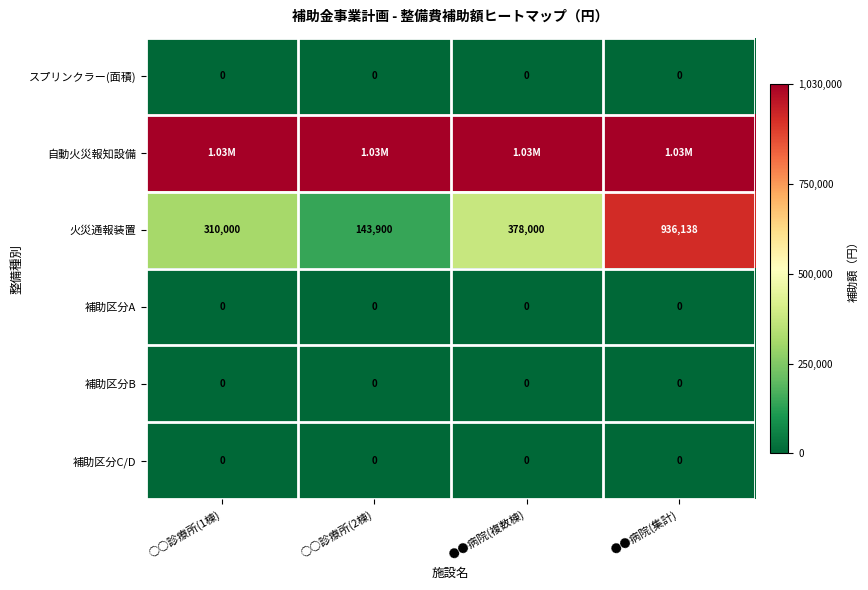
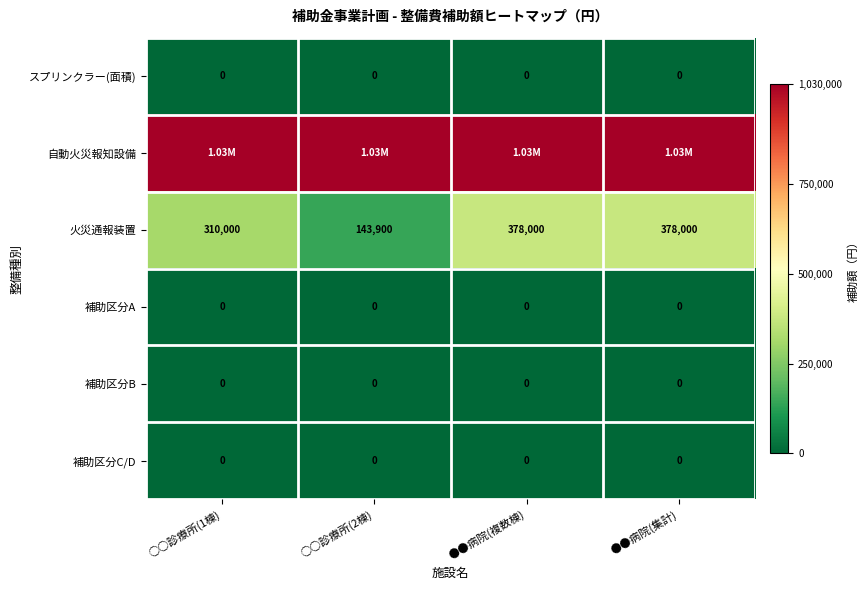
  {
    "スプリンクラー(面積)": {
      "○○診療所(1棟)": "0",
      "○○診療所(2棟)": "0",
      "●●病院(複数棟)": "0",
      "●●病院(集計)": "0"
    },
    "自動火災報知設備": {
      "○○診療所(1棟)": "1.03M",
      "○○診療所(2棟)": "1.03M",
      "●●病院(複数棟)": "1.03M",
      "●●病院(集計)": "1.03M"
    },
    "火災通報装置": {
      "○○診療所(1棟)": "310,000",
      "○○診療所(2棟)": "143,900",
      "●●病院(複数棟)": "378,000",
-     "●●病院(集計)": "936,138"
+     "●●病院(集計)": "378,000"
    },
    "補助区分A": {
      "○○診療所(1棟)": "0",
      "○○診療所(2棟)": "0",
      "●●病院(複数棟)": "0",
      "●●病院(集計)": "0"
    },
    "補助区分B": {
      "○○診療所(1棟)": "0",
      "○○診療所(2棟)": "0",
      "●●病院(複数棟)": "0",
      "●●病院(集計)": "0"
    },
    "補助区分C/D": {
      "○○診療所(1棟)": "0",
      "○○診療所(2棟)": "0",
      "●●病院(複数棟)": "0",
      "●●病院(集計)": "0"
    }
  }
